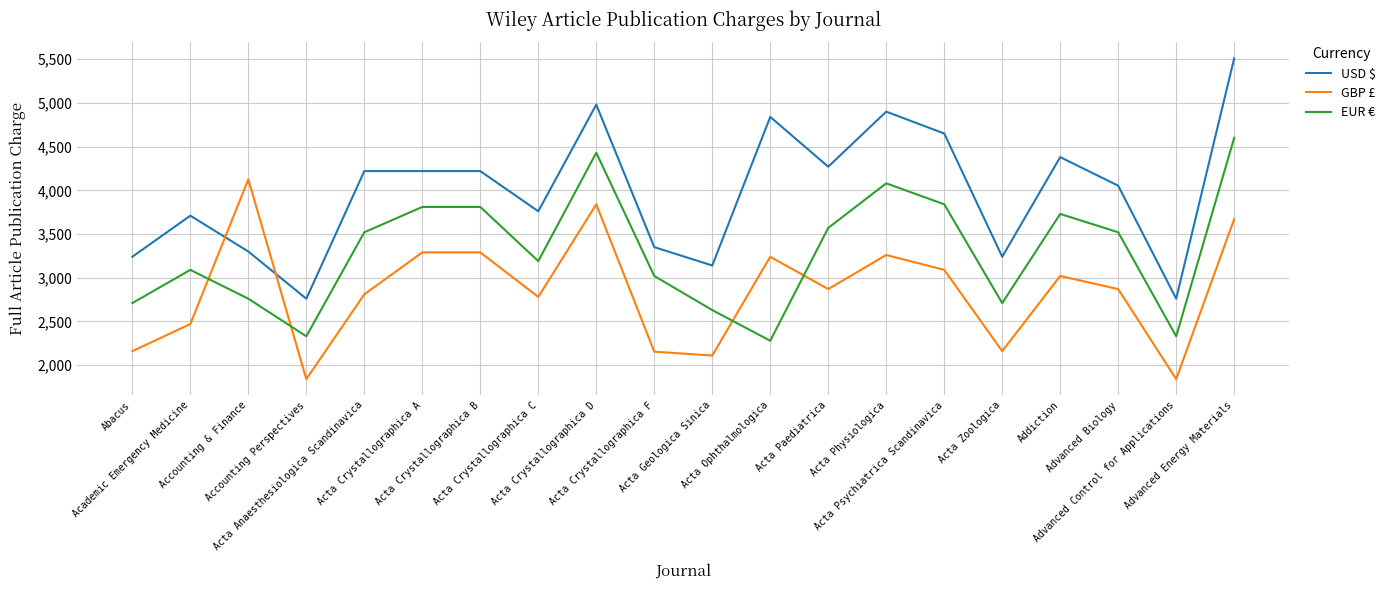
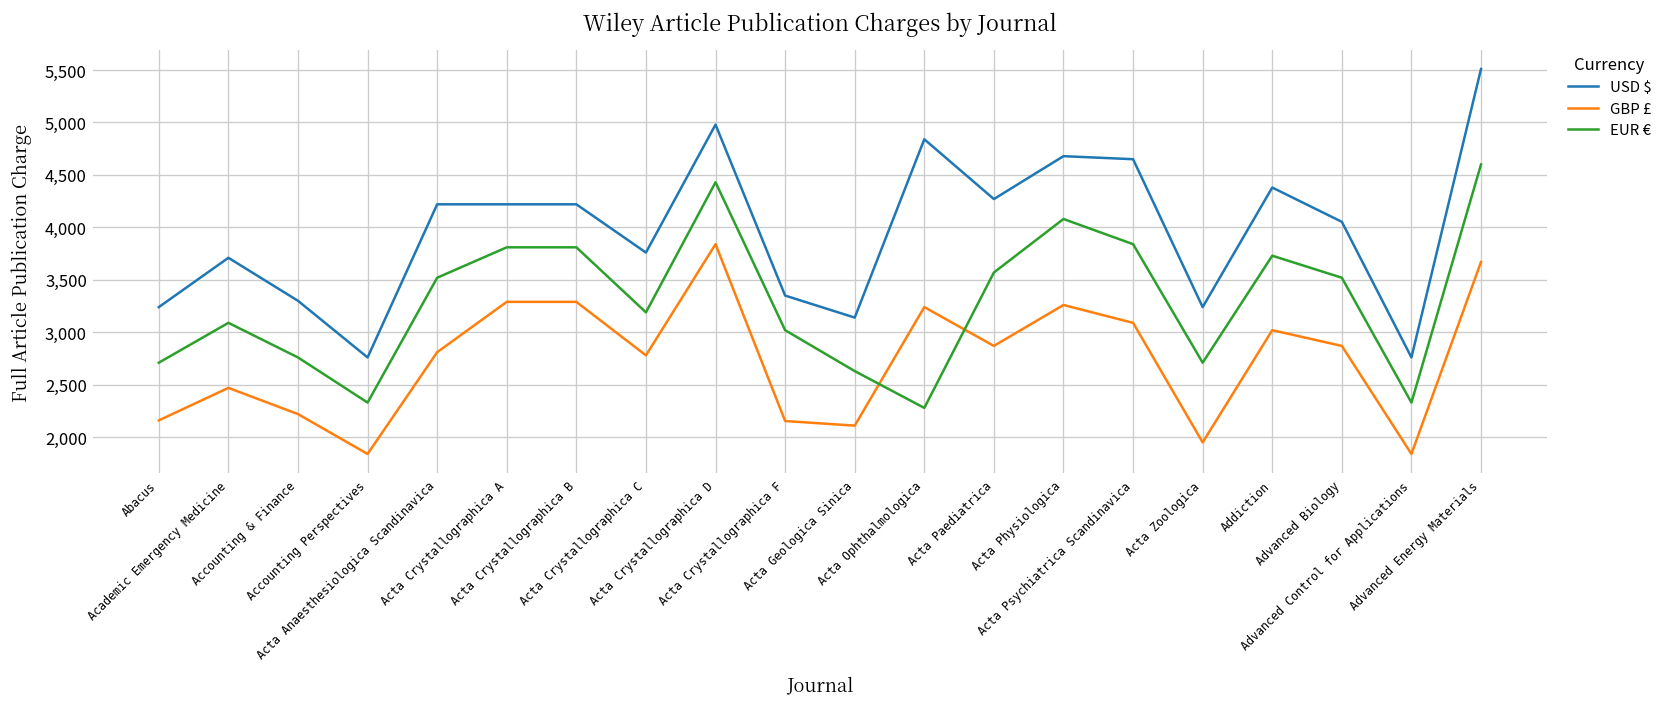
  {
    "USD $": {
      "Abacus": "3,200",
      "Academic Emergency Medicine": "3,700",
      "Accounting & Finance": "3,300",
      "Accounting Perspectives": "2,800",
      "Acta Anaesthesiologica Scandinavica": "4,200",
      "Acta Crystallographica A": "4,200",
      "Acta Crystallographica B": "4,200",
      "Acta Crystallographica C": "3,800",
      "Acta Crystallographica D": "5,000",
      "Acta Crystallographica F": "3,400",
      "Acta Geologica Sinica": "3,100",
      "Acta Ophthalmologica": "4,800",
      "Acta Paediatrica": "4,300",
-     "Acta Physiologica": "4,900",
+     "Acta Physiologica": "4,700",
      "Acta Psychiatrica Scandinavica": "4,700",
      "Acta Zoologica": "3,200",
      "Addiction": "4,400",
      "Advanced Biology": "4,100",
      "Advanced Control for Applications": "2,800",
      "Advanced Energy Materials": "5,500"
    },
    "GBP £": {
      "Abacus": "2,200",
      "Academic Emergency Medicine": "2,500",
-     "Accounting & Finance": "4,100",
+     "Accounting & Finance": "2,200",
      "Accounting Perspectives": "1,800",
      "Acta Anaesthesiologica Scandinavica": "2,800",
      "Acta Crystallographica A": "3,300",
      "Acta Crystallographica B": "3,300",
      "Acta Crystallographica C": "2,800",
      "Acta Crystallographica D": "3,800",
      "Acta Crystallographica F": "2,200",
      "Acta Geologica Sinica": "2,100",
      "Acta Ophthalmologica": "3,200",
      "Acta Paediatrica": "2,900",
      "Acta Physiologica": "3,300",
      "Acta Psychiatrica Scandinavica": "3,100",
-     "Acta Zoologica": "2,200",
+     "Acta Zoologica": "2,000",
      "Addiction": "3,000",
      "Advanced Biology": "2,900",
      "Advanced Control for Applications": "1,800",
      "Advanced Energy Materials": "3,700"
    },
    "EUR €": {
      "Abacus": "2,700",
      "Academic Emergency Medicine": "3,100",
      "Accounting & Finance": "2,800",
      "Accounting Perspectives": "2,300",
      "Acta Anaesthesiologica Scandinavica": "3,500",
      "Acta Crystallographica A": "3,800",
      "Acta Crystallographica B": "3,800",
      "Acta Crystallographica C": "3,200",
      "Acta Crystallographica D": "4,400",
      "Acta Crystallographica F": "3,000",
      "Acta Geologica Sinica": "2,600",
      "Acta Ophthalmologica": "2,300",
      "Acta Paediatrica": "3,600",
      "Acta Physiologica": "4,100",
      "Acta Psychiatrica Scandinavica": "3,800",
      "Acta Zoologica": "2,700",
      "Addiction": "3,700",
      "Advanced Biology": "3,500",
      "Advanced Control for Applications": "2,300",
      "Advanced Energy Materials": "4,600"
    }
  }
